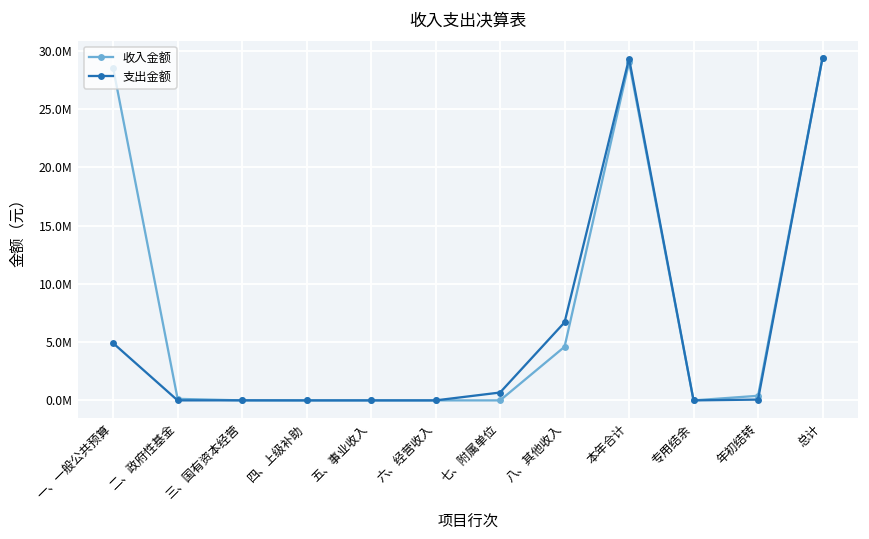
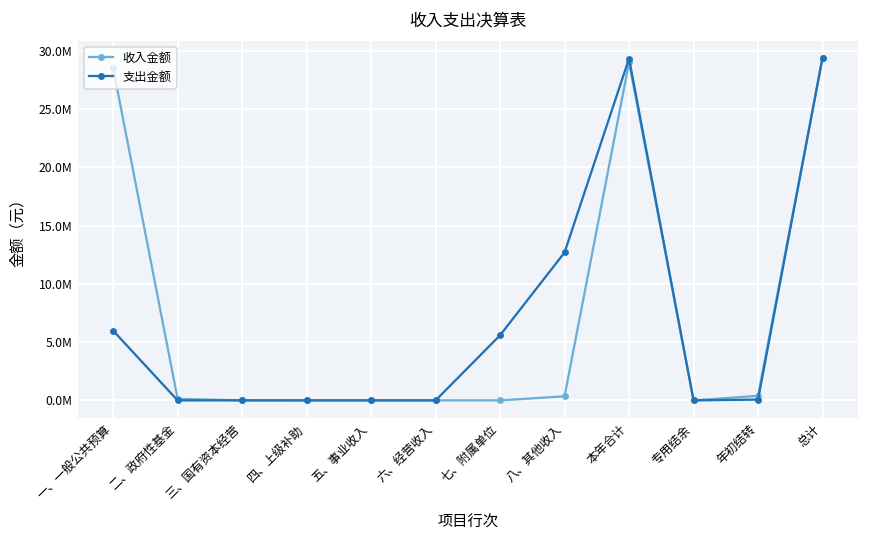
  {
    "收入金额": {
      "七、附属单位": 0,
-     "八、其他收入": 4600000,
+     "八、其他收入": 400000,
      "本年合计": 29000000,
      "年初结转": 400000
    },
    "支出金额": {
-     "一、一般公共预算": 4900000,
-     "七、附属单位": 700000,
-     "八、其他收入": 6700000,
+     "一、一般公共预算": 6000000,
+     "七、附属单位": 5600000,
+     "八、其他收入": 12700000,
      "本年合计": 29300000,
      "年初结转": 100000
    }
  }
